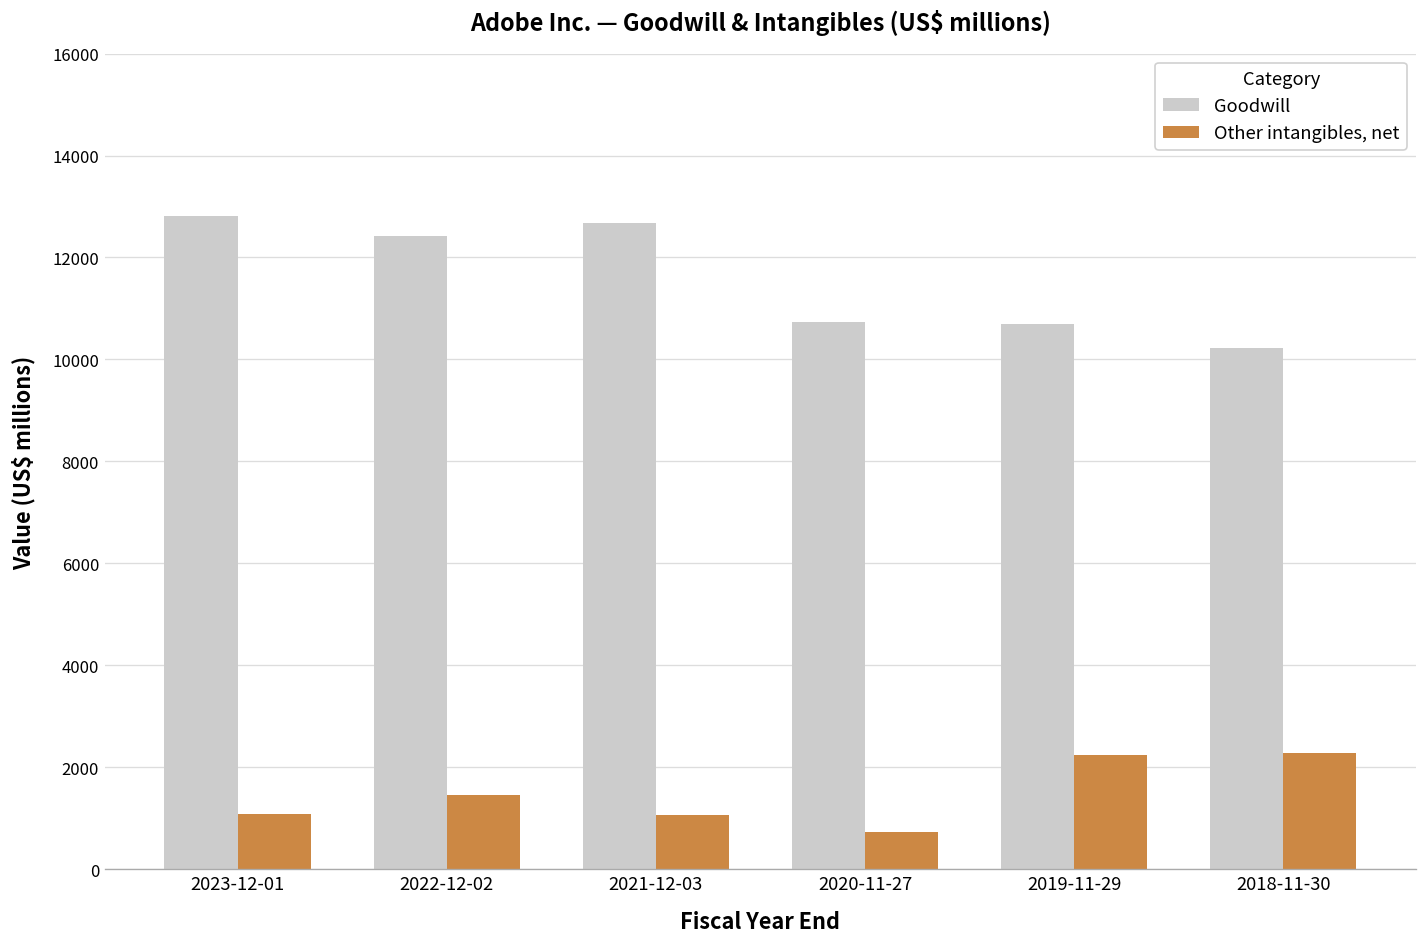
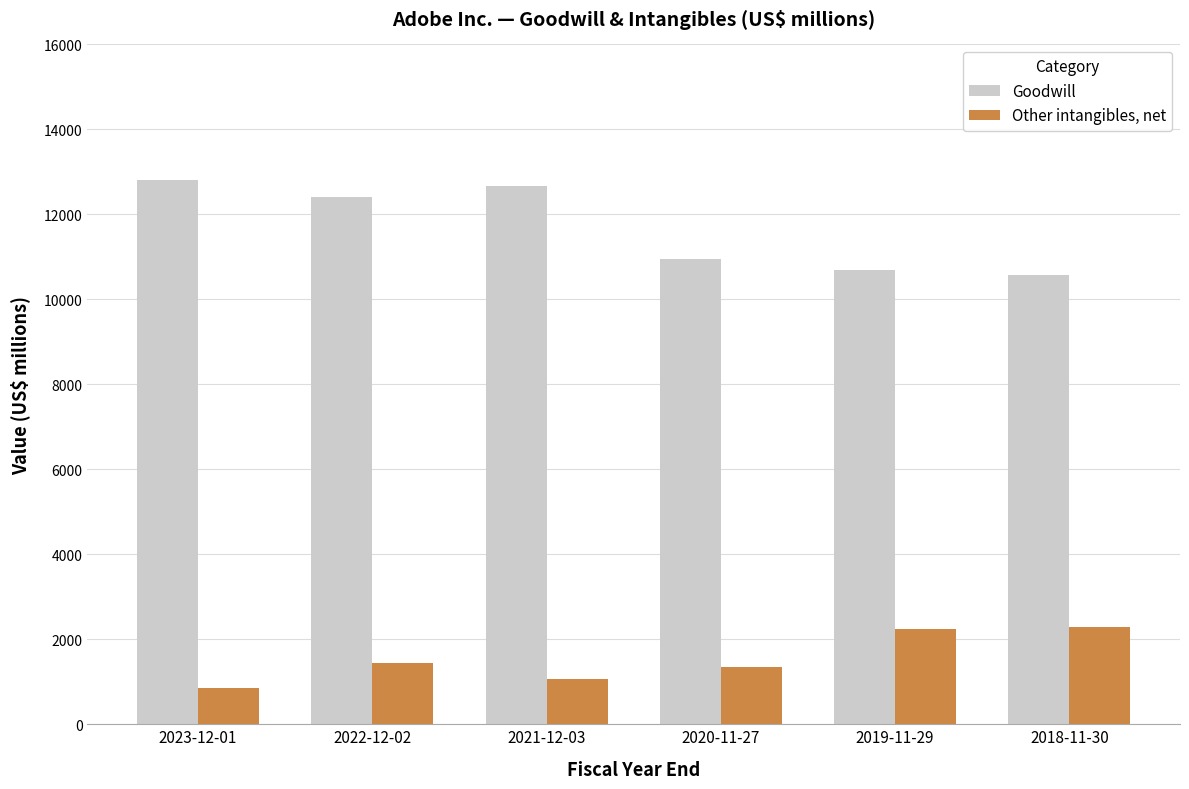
  {
    "Goodwill": {
      "2023-12-01": 12800,
      "2022-12-02": 12400,
      "2021-12-03": 12700,
-     "2020-11-27": 10700,
+     "2020-11-27": 10900,
      "2019-11-29": 10700,
-     "2018-11-30": 10200
+     "2018-11-30": 10600
    },
    "Other intangibles, net": {
-     "2023-12-01": 1100,
+     "2023-12-01": 900,
      "2022-12-02": 1400,
      "2021-12-03": 1100,
-     "2020-11-27": 700,
+     "2020-11-27": 1400,
      "2019-11-29": 2200,
      "2018-11-30": 2300
    }
  }
